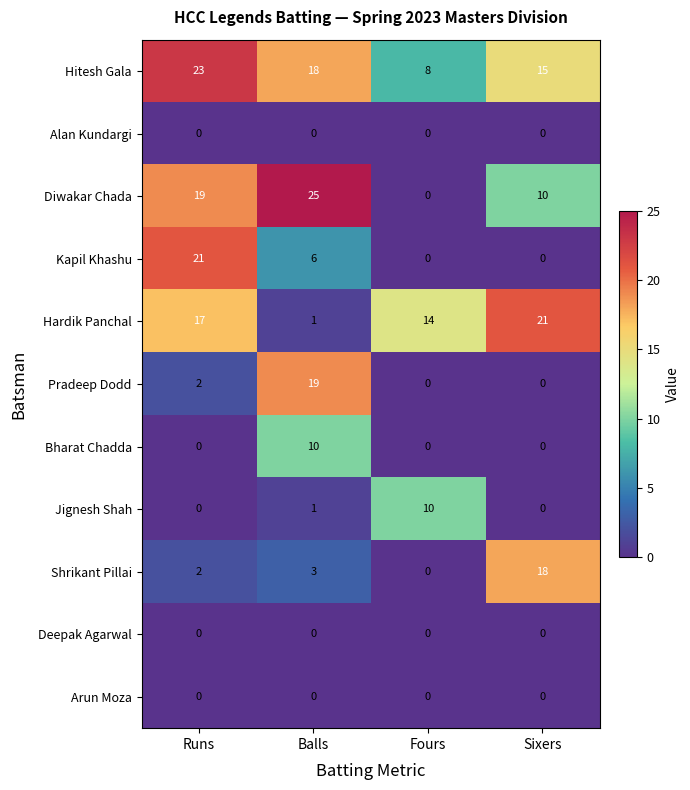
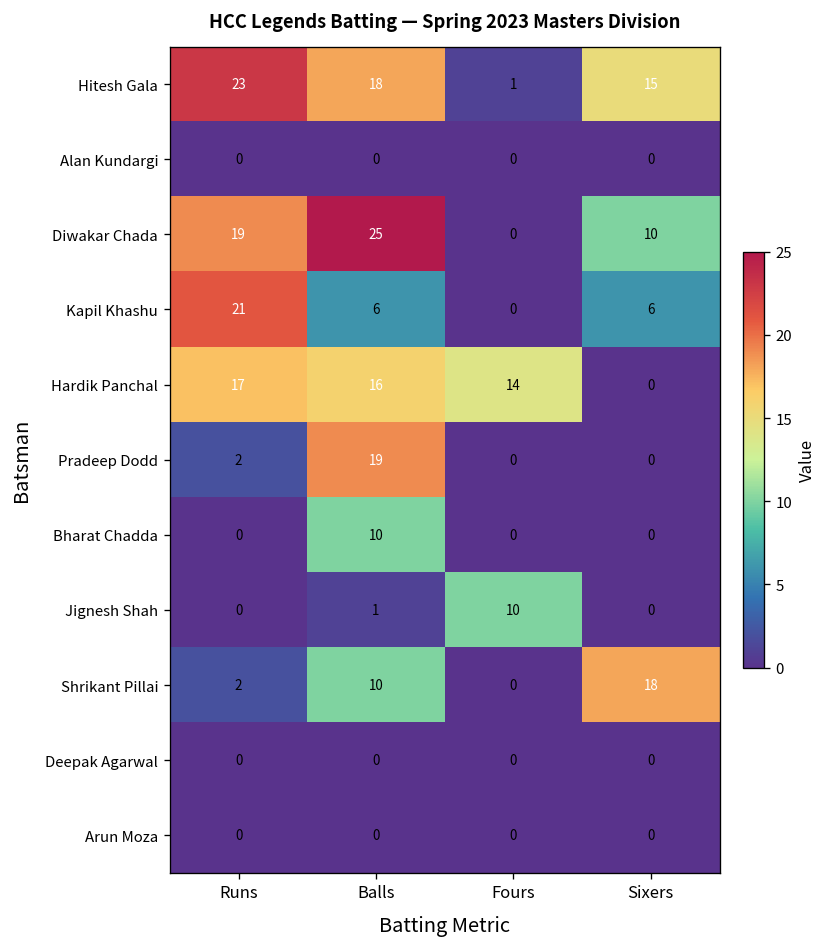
  {
    "Hitesh Gala": {
      "Runs": 23,
      "Balls": 18,
-     "Fours": 8,
+     "Fours": 1,
      "Sixers": 15
    },
    "Alan Kundargi": {
      "Runs": 0,
      "Balls": 0,
      "Fours": 0,
      "Sixers": 0
    },
    "Diwakar Chada": {
      "Runs": 19,
      "Balls": 25,
      "Fours": 0,
      "Sixers": 10
    },
    "Kapil Khashu": {
      "Runs": 21,
      "Balls": 6,
      "Fours": 0,
-     "Sixers": 0
+     "Sixers": 6
    },
    "Hardik Panchal": {
      "Runs": 17,
-     "Balls": 1,
+     "Balls": 16,
      "Fours": 14,
-     "Sixers": 21
+     "Sixers": 0
    },
    "Pradeep Dodd": {
      "Runs": 2,
      "Balls": 19,
      "Fours": 0,
      "Sixers": 0
    },
    "Bharat Chadda": {
      "Runs": 0,
      "Balls": 10,
      "Fours": 0,
      "Sixers": 0
    },
    "Jignesh Shah": {
      "Runs": 0,
      "Balls": 1,
      "Fours": 10,
      "Sixers": 0
    },
    "Shrikant Pillai": {
      "Runs": 2,
-     "Balls": 3,
+     "Balls": 10,
      "Fours": 0,
      "Sixers": 18
    },
    "Deepak Agarwal": {
      "Runs": 0,
      "Balls": 0,
      "Fours": 0,
      "Sixers": 0
    },
    "Arun Moza": {
      "Runs": 0,
      "Balls": 0,
      "Fours": 0,
      "Sixers": 0
    }
  }
